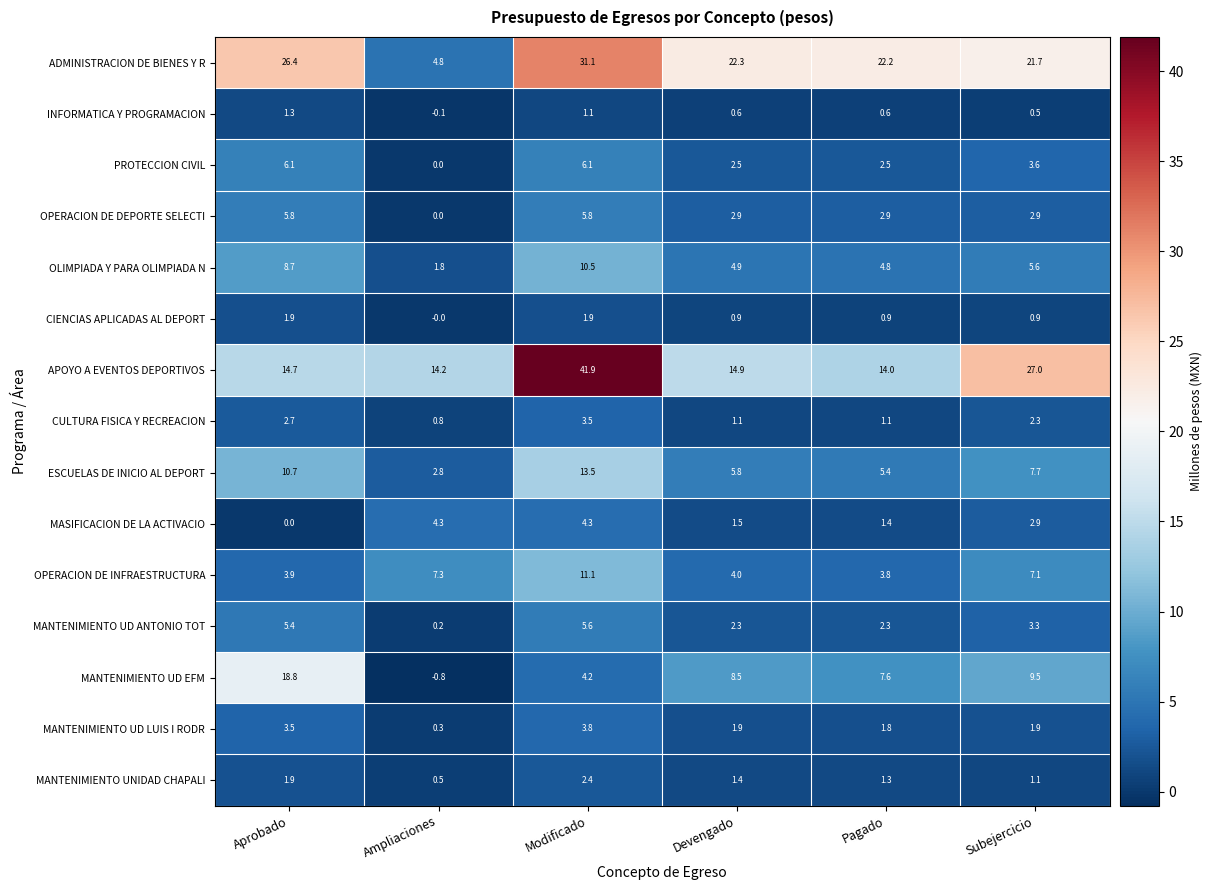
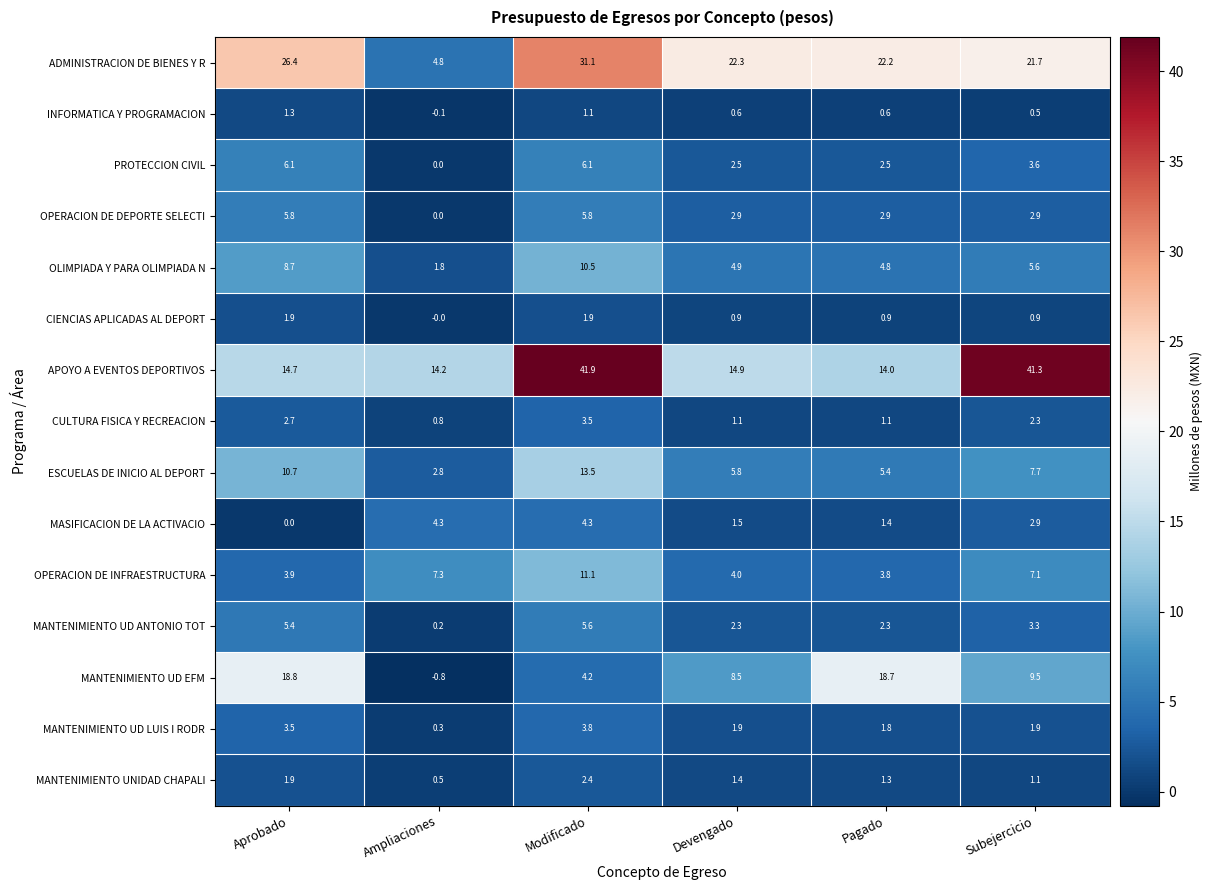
  {
    "ADMINISTRACION DE BIENES Y R": {
      "Aprobado": 26.4,
      "Ampliaciones": 4.8,
      "Modificado": 31.1,
      "Devengado": 22.3,
      "Pagado": 22.2,
      "Subejercicio": 21.7
    },
    "INFORMATICA Y PROGRAMACION": {
      "Aprobado": 1.3,
      "Ampliaciones": -0.1,
      "Modificado": 1.1,
      "Devengado": 0.6,
      "Pagado": 0.6,
      "Subejercicio": 0.5
    },
    "PROTECCION CIVIL": {
      "Aprobado": 6.1,
      "Ampliaciones": 0.0,
      "Modificado": 6.1,
      "Devengado": 2.5,
      "Pagado": 2.5,
      "Subejercicio": 3.6
    },
    "OPERACION DE DEPORTE SELECTI": {
      "Aprobado": 5.8,
      "Ampliaciones": 0.0,
      "Modificado": 5.8,
      "Devengado": 2.9,
      "Pagado": 2.9,
      "Subejercicio": 2.9
    },
    "OLIMPIADA Y PARA OLIMPIADA N": {
      "Aprobado": 8.7,
      "Ampliaciones": 1.8,
      "Modificado": 10.5,
      "Devengado": 4.9,
      "Pagado": 4.8,
      "Subejercicio": 5.6
    },
    "CIENCIAS APLICADAS AL DEPORT": {
      "Aprobado": 1.9,
      "Ampliaciones": -0.0,
      "Modificado": 1.9,
      "Devengado": 0.9,
      "Pagado": 0.9,
      "Subejercicio": 0.9
    },
    "APOYO A EVENTOS DEPORTIVOS": {
      "Aprobado": 14.7,
      "Ampliaciones": 14.2,
      "Modificado": 41.9,
      "Devengado": 14.9,
      "Pagado": 14.0,
-     "Subejercicio": 27.0
+     "Subejercicio": 41.3
    },
    "CULTURA FISICA Y RECREACION": {
      "Aprobado": 2.7,
      "Ampliaciones": 0.8,
      "Modificado": 3.5,
      "Devengado": 1.1,
      "Pagado": 1.1,
      "Subejercicio": 2.3
    },
    "ESCUELAS DE INICIO AL DEPORT": {
      "Aprobado": 10.7,
      "Ampliaciones": 2.8,
      "Modificado": 13.5,
      "Devengado": 5.8,
      "Pagado": 5.4,
      "Subejercicio": 7.7
    },
    "MASIFICACION DE LA ACTIVACIO": {
      "Aprobado": 0.0,
      "Ampliaciones": 4.3,
      "Modificado": 4.3,
      "Devengado": 1.5,
      "Pagado": 1.4,
      "Subejercicio": 2.9
    },
    "OPERACION DE INFRAESTRUCTURA": {
      "Aprobado": 3.9,
      "Ampliaciones": 7.3,
      "Modificado": 11.1,
      "Devengado": 4.0,
      "Pagado": 3.8,
      "Subejercicio": 7.1
    },
    "MANTENIMIENTO UD ANTONIO TOT": {
      "Aprobado": 5.4,
      "Ampliaciones": 0.2,
      "Modificado": 5.6,
      "Devengado": 2.3,
      "Pagado": 2.3,
      "Subejercicio": 3.3
    },
    "MANTENIMIENTO UD EFM": {
      "Aprobado": 18.8,
      "Ampliaciones": -0.8,
      "Modificado": 4.2,
      "Devengado": 8.5,
-     "Pagado": 7.6,
+     "Pagado": 18.7,
      "Subejercicio": 9.5
    },
    "MANTENIMIENTO UD LUIS I RODR": {
      "Aprobado": 3.5,
      "Ampliaciones": 0.3,
      "Modificado": 3.8,
      "Devengado": 1.9,
      "Pagado": 1.8,
      "Subejercicio": 1.9
    },
    "MANTENIMIENTO UNIDAD CHAPALI": {
      "Aprobado": 1.9,
      "Ampliaciones": 0.5,
      "Modificado": 2.4,
      "Devengado": 1.4,
      "Pagado": 1.3,
      "Subejercicio": 1.1
    }
  }
